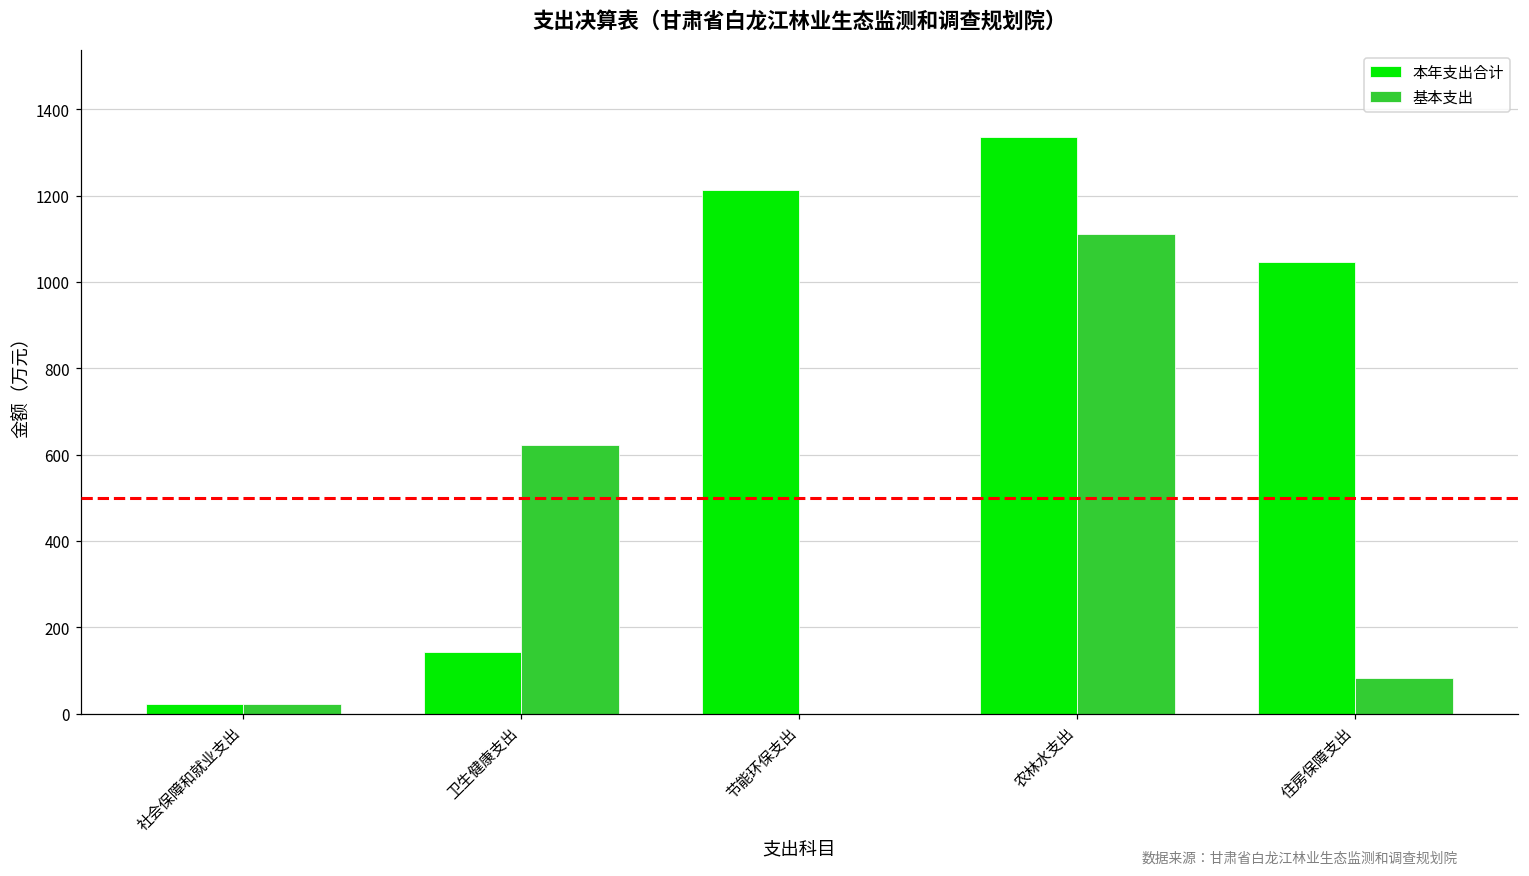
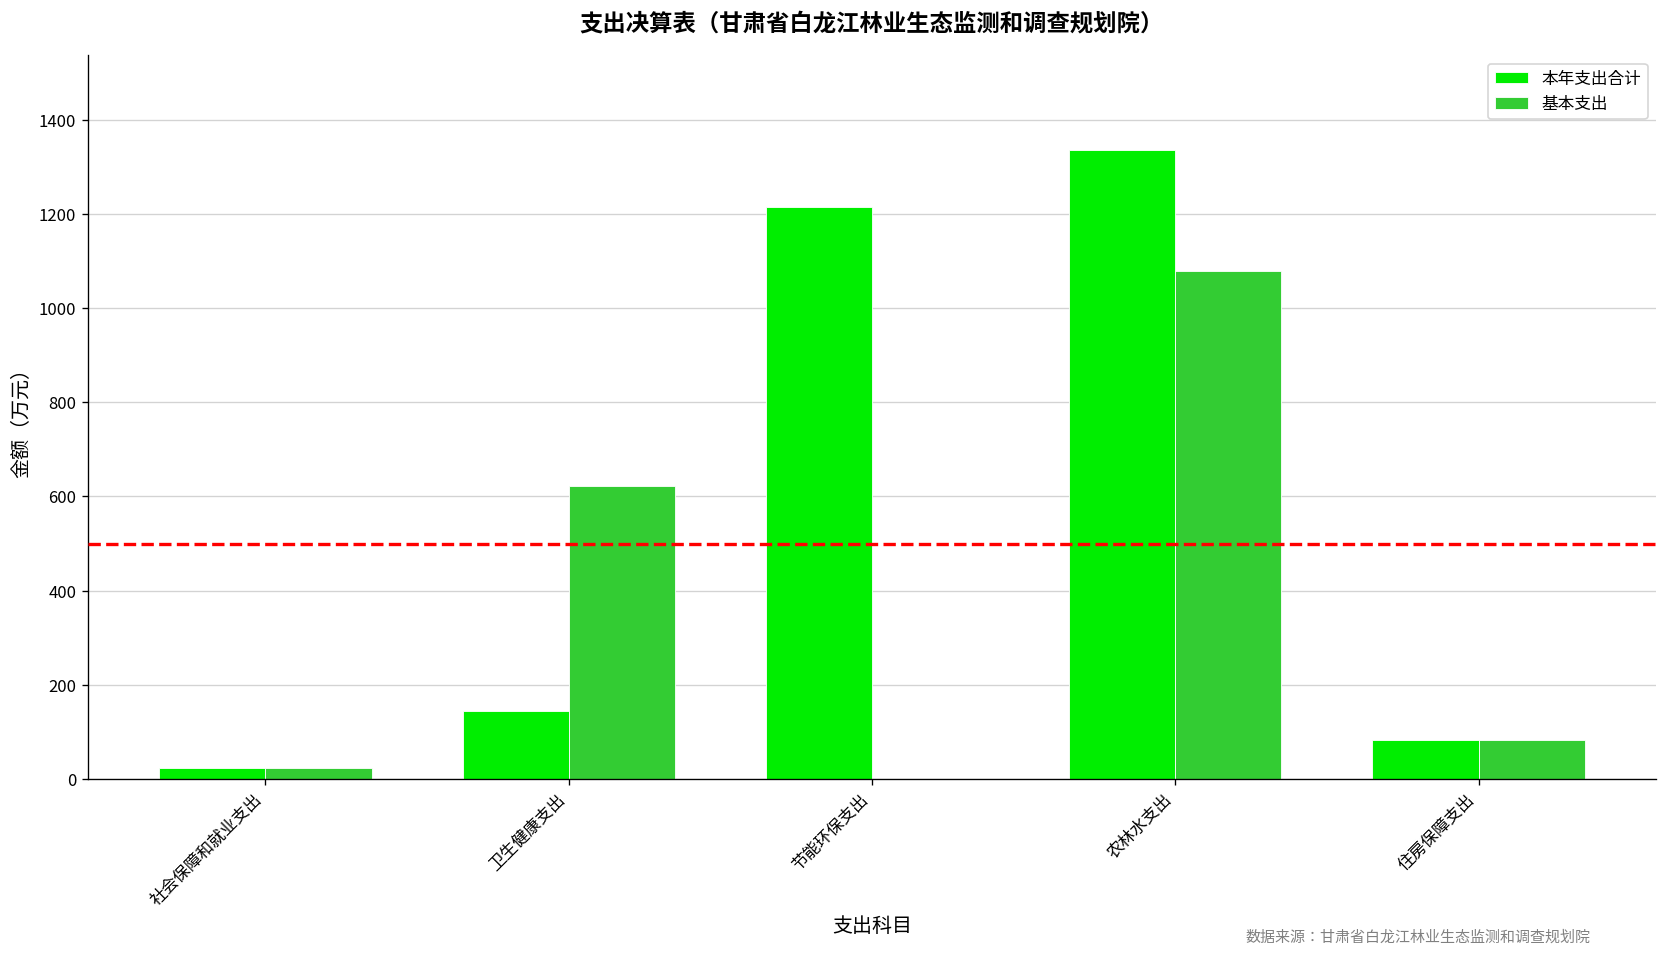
  {
    "本年支出合计": {
      "社会保障和就业支出": 20,
      "卫生健康支出": 140,
      "节能环保支出": 1210,
      "农林水支出": 1340,
-     "住房保障支出": 1050
+     "住房保障支出": 80
    },
    "基本支出": {
      "社会保障和就业支出": 20,
      "卫生健康支出": 620,
      "节能环保支出": 0,
-     "农林水支出": 1110,
+     "农林水支出": 1080,
      "住房保障支出": 80
    }
  }
